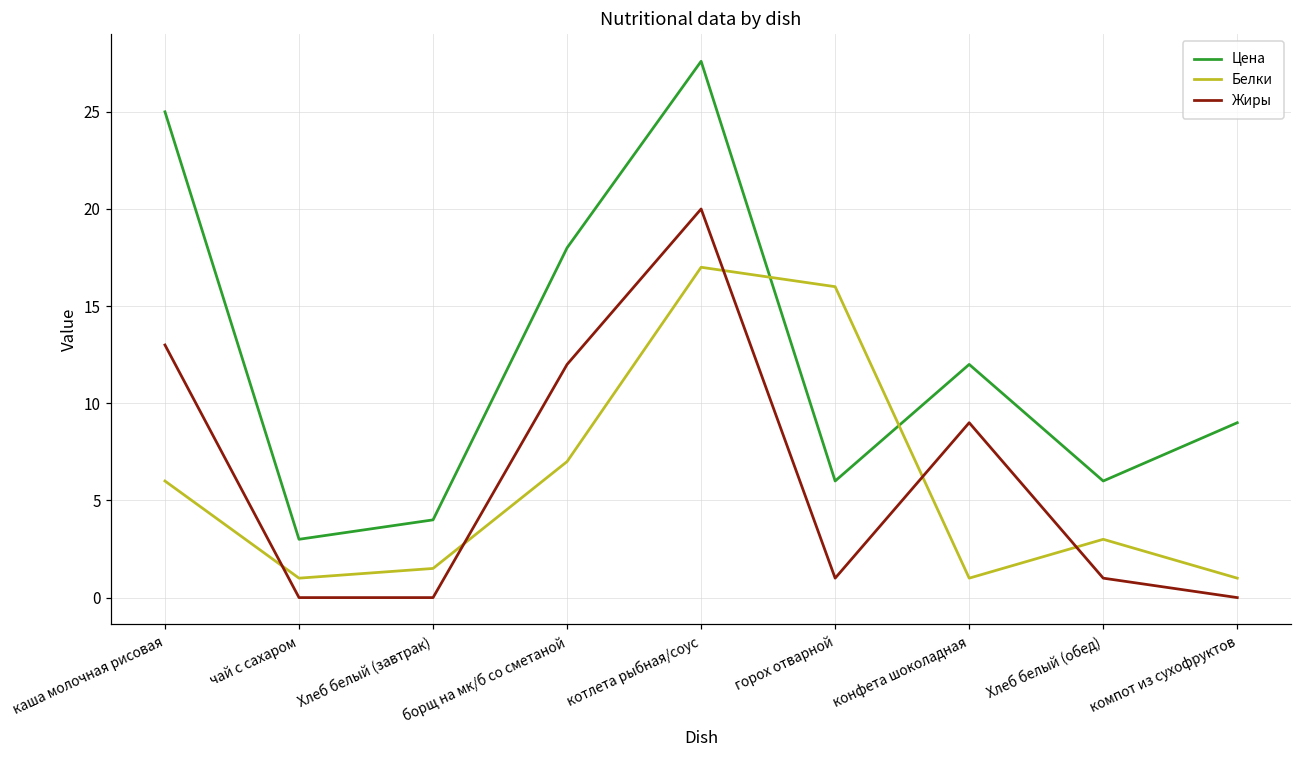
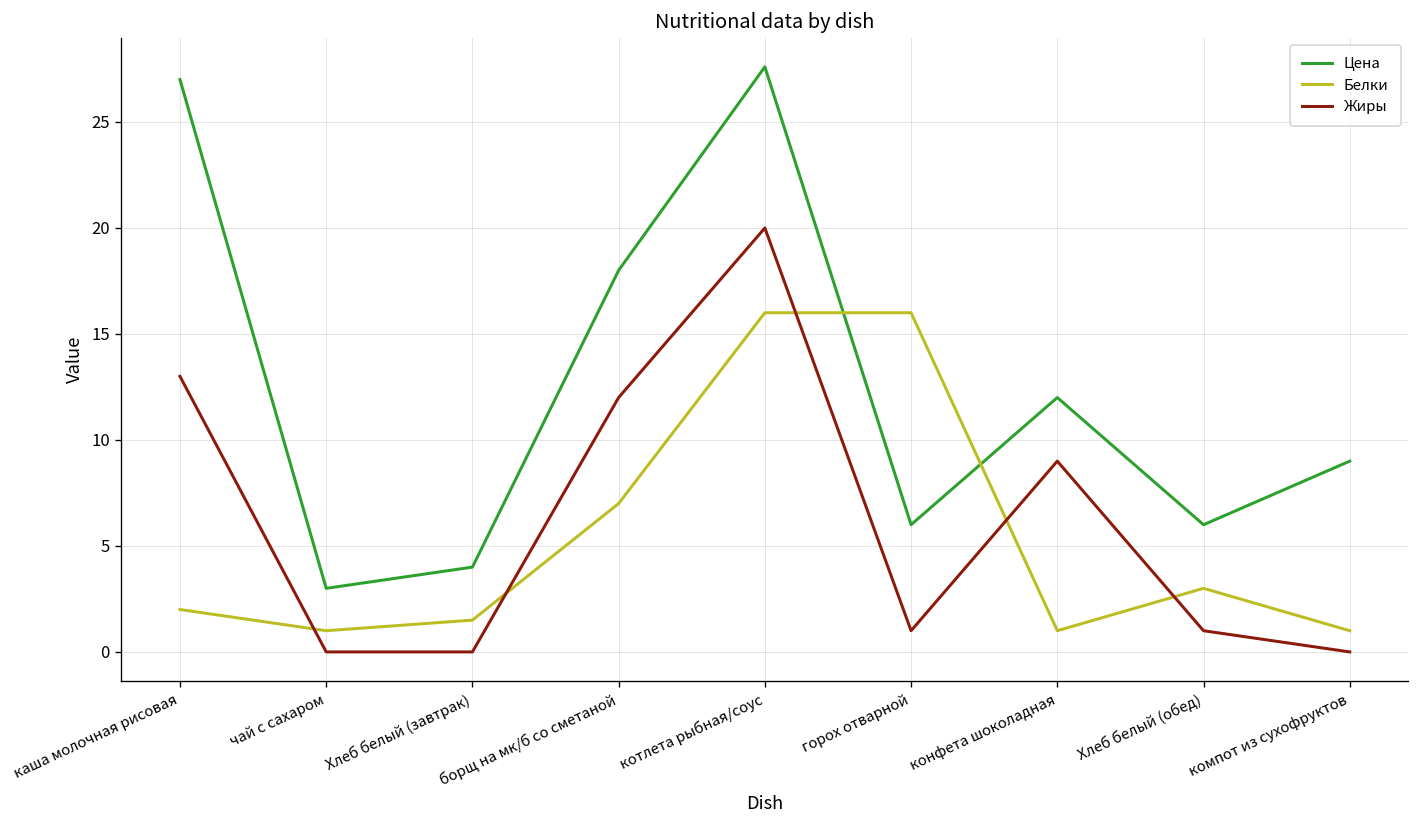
  {
    "Цена": {
-     "каша молочная рисовая": 25,
+     "каша молочная рисовая": 27,
      "чай с сахаром": 3,
      "Хлеб белый (завтрак)": 4,
      "борщ на мк/б со сметаной": 18,
      "котлета рыбная/соус": 27.6,
      "горох отварной": 6,
      "конфета шоколадная": 12,
      "Хлеб белый (обед)": 6,
      "компот из сухофруктов": 9
    },
    "Белки": {
-     "каша молочная рисовая": 6,
+     "каша молочная рисовая": 2,
      "чай с сахаром": 1,
      "Хлеб белый (завтрак)": 1.5,
      "борщ на мк/б со сметаной": 7,
-     "котлета рыбная/соус": 17,
+     "котлета рыбная/соус": 16,
      "горох отварной": 16,
      "конфета шоколадная": 1,
      "Хлеб белый (обед)": 3,
      "компот из сухофруктов": 1
    },
    "Жиры": {
      "каша молочная рисовая": 13,
      "чай с сахаром": 0,
      "Хлеб белый (завтрак)": 0,
      "борщ на мк/б со сметаной": 12,
      "котлета рыбная/соус": 20,
      "горох отварной": 1,
      "конфета шоколадная": 9,
      "Хлеб белый (обед)": 1,
      "компот из сухофруктов": 0
    }
  }
